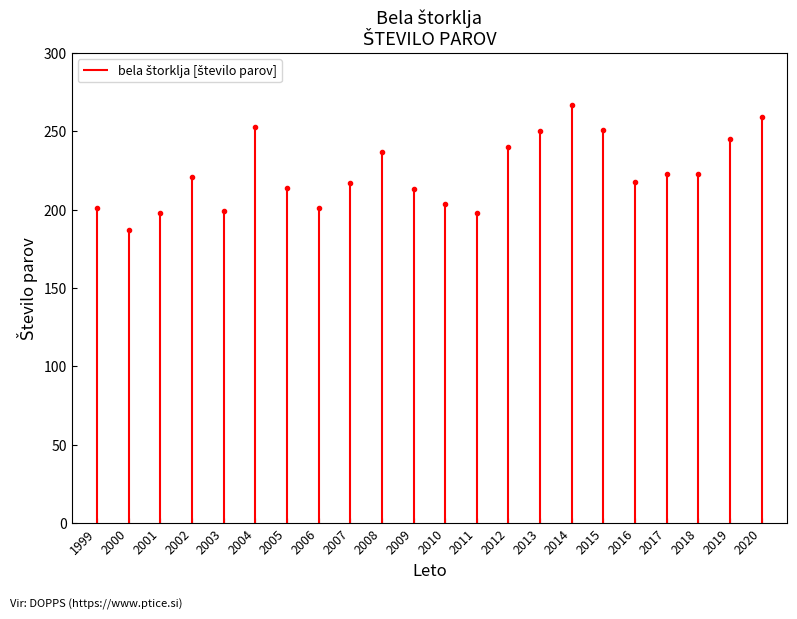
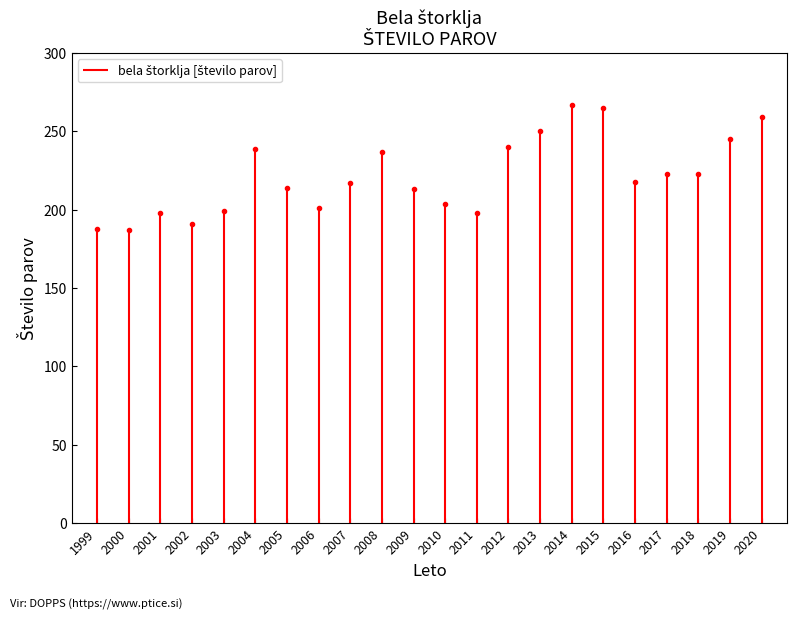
  {
-   "1999": 201,
+   "1999": 188,
    "2000": 187,
    "2001": 198,
-   "2002": 221,
+   "2002": 191,
    "2003": 199,
-   "2004": 253,
+   "2004": 239,
    "2005": 214,
    "2006": 201,
    "2007": 217,
    "2008": 237,
    "2009": 213,
    "2010": 204,
    "2011": 198,
    "2012": 240,
    "2013": 250,
    "2014": 267,
-   "2015": 251,
+   "2015": 265,
    "2016": 218,
    "2017": 223,
    "2018": 223,
    "2019": 245,
    "2020": 259
  }
